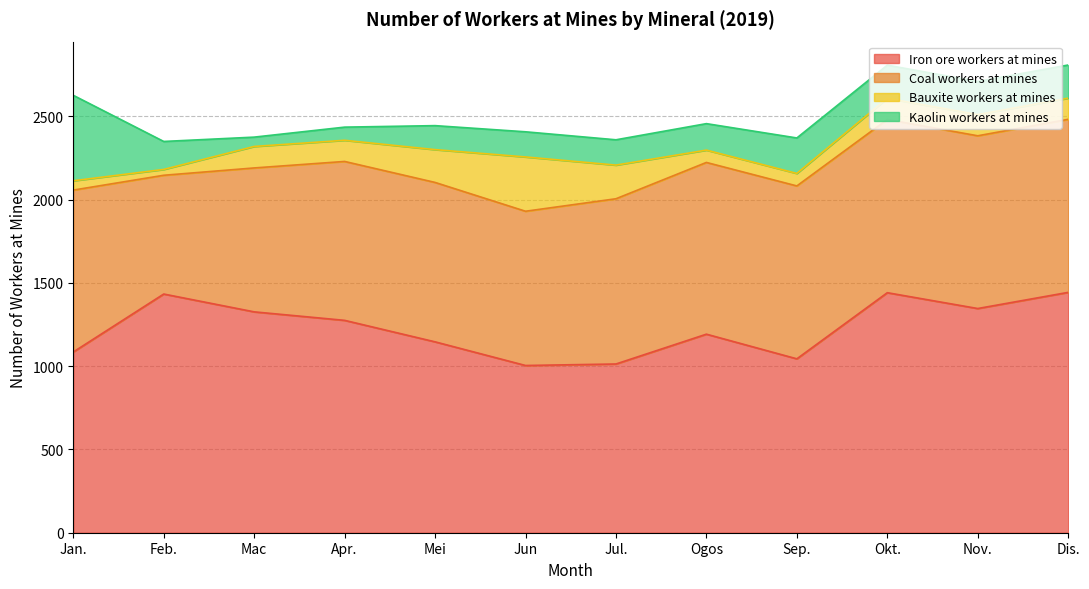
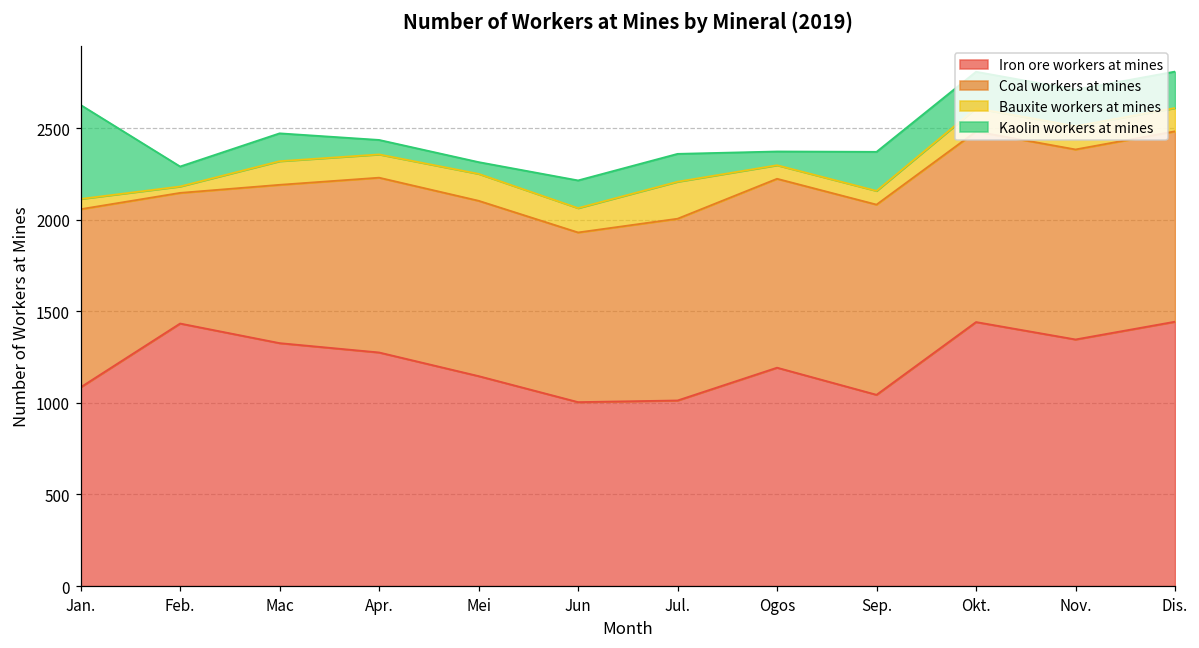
  {
    "Bauxite workers at mines": {
      "Jan.": 60,
      "Feb.": 40,
      "Mac": 130,
      "Apr.": 130,
-     "Mei": 200,
-     "Jun": 330,
+     "Mei": 150,
+     "Jun": 130,
      "Jul.": 200,
      "Ogos": 70,
      "Sep.": 80,
      "Dis.": 130
    },
    "Kaolin workers at mines": {
      "Jan.": 510,
-     "Feb.": 170,
-     "Mac": 60,
+     "Feb.": 110,
+     "Mac": 150,
      "Apr.": 80,
-     "Mei": 140,
+     "Mei": 60,
      "Jun": 150,
      "Jul.": 150,
-     "Ogos": 160,
+     "Ogos": 80,
      "Sep.": 210,
      "Dis.": 200
    }
  }
